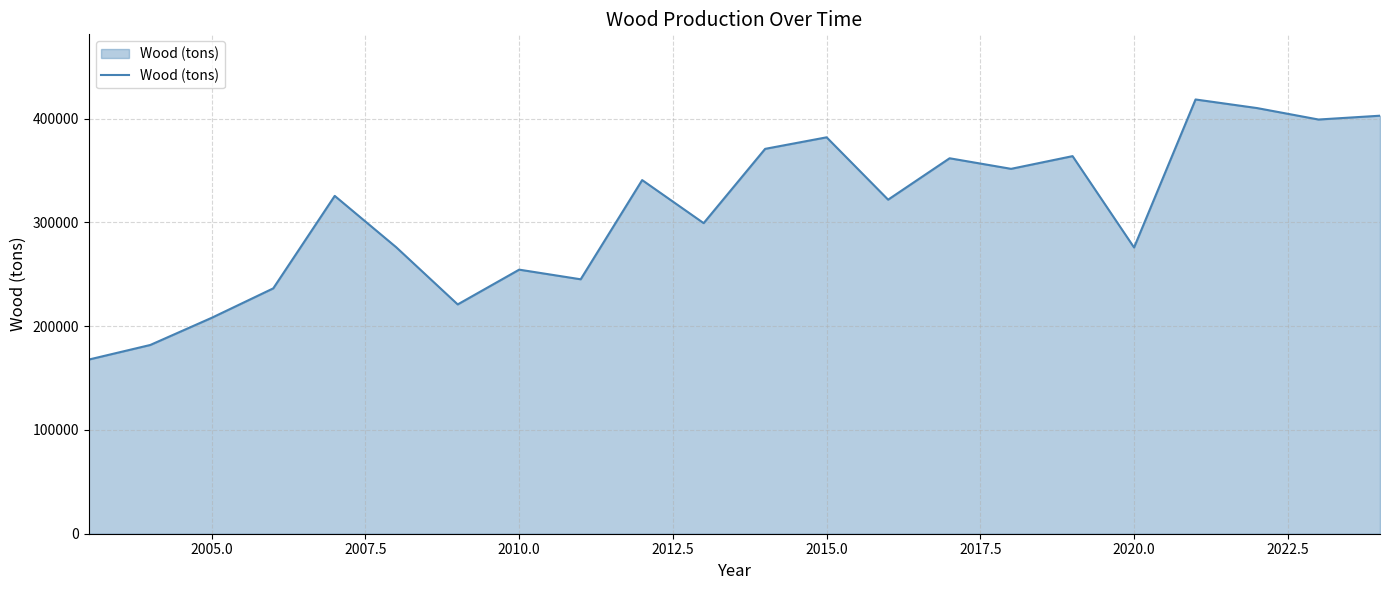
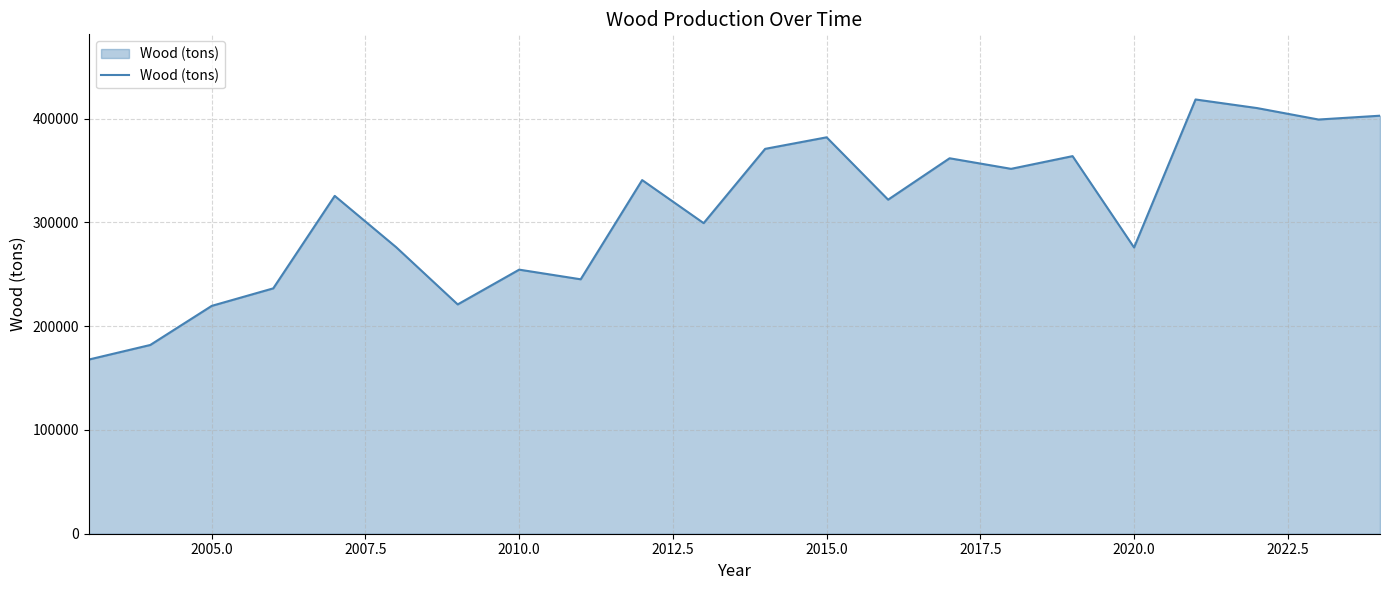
  {
-   "2005.0": 208000,
+   "2005.0": 220000,
    "2010.0": 254000,
    "2015.0": 382000,
    "2020.0": 276000
  }
